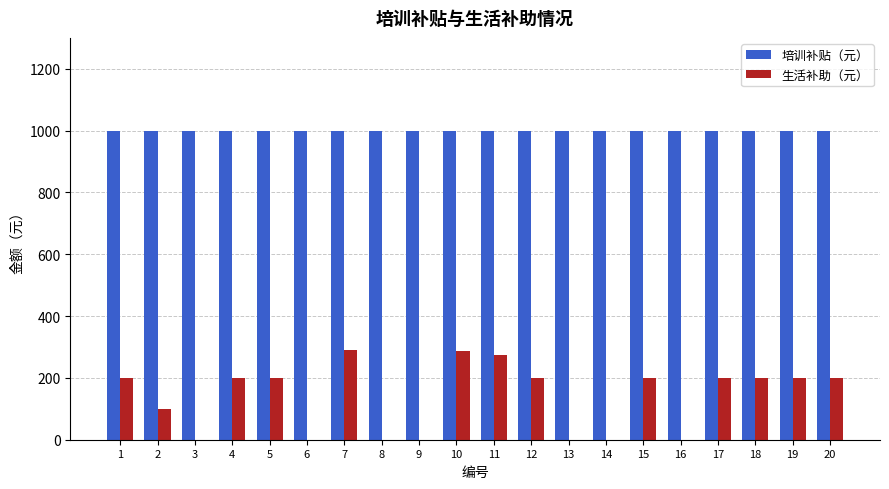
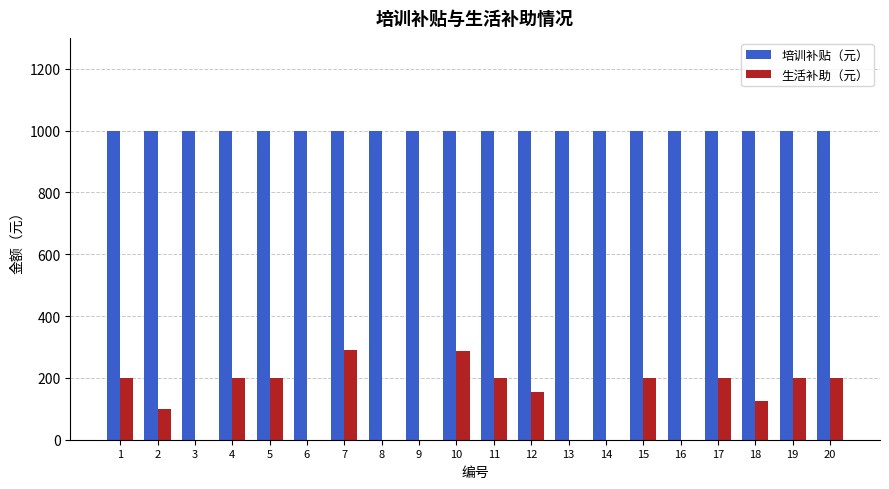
  {
    "培训补贴（元）": {
      "1": 1000,
      "2": 1000,
      "3": 1000,
      "4": 1000,
      "5": 1000,
      "6": 1000,
      "7": 1000,
      "8": 1000,
      "9": 1000,
      "10": 1000,
      "11": 1000,
      "12": 1000,
      "13": 1000,
      "14": 1000,
      "15": 1000,
      "16": 1000,
      "17": 1000,
      "18": 1000,
      "19": 1000,
      "20": 1000
    },
    "生活补助（元）": {
      "1": 200,
      "2": 100,
      "3": 0,
      "4": 200,
      "5": 200,
      "6": 0,
      "7": 290,
      "8": 0,
      "9": 0,
      "10": 290,
-     "11": 280,
-     "12": 200,
+     "11": 200,
+     "12": 160,
      "13": 0,
      "14": 0,
      "15": 200,
      "16": 0,
      "17": 200,
-     "18": 200,
+     "18": 130,
      "19": 200,
      "20": 200
    }
  }
